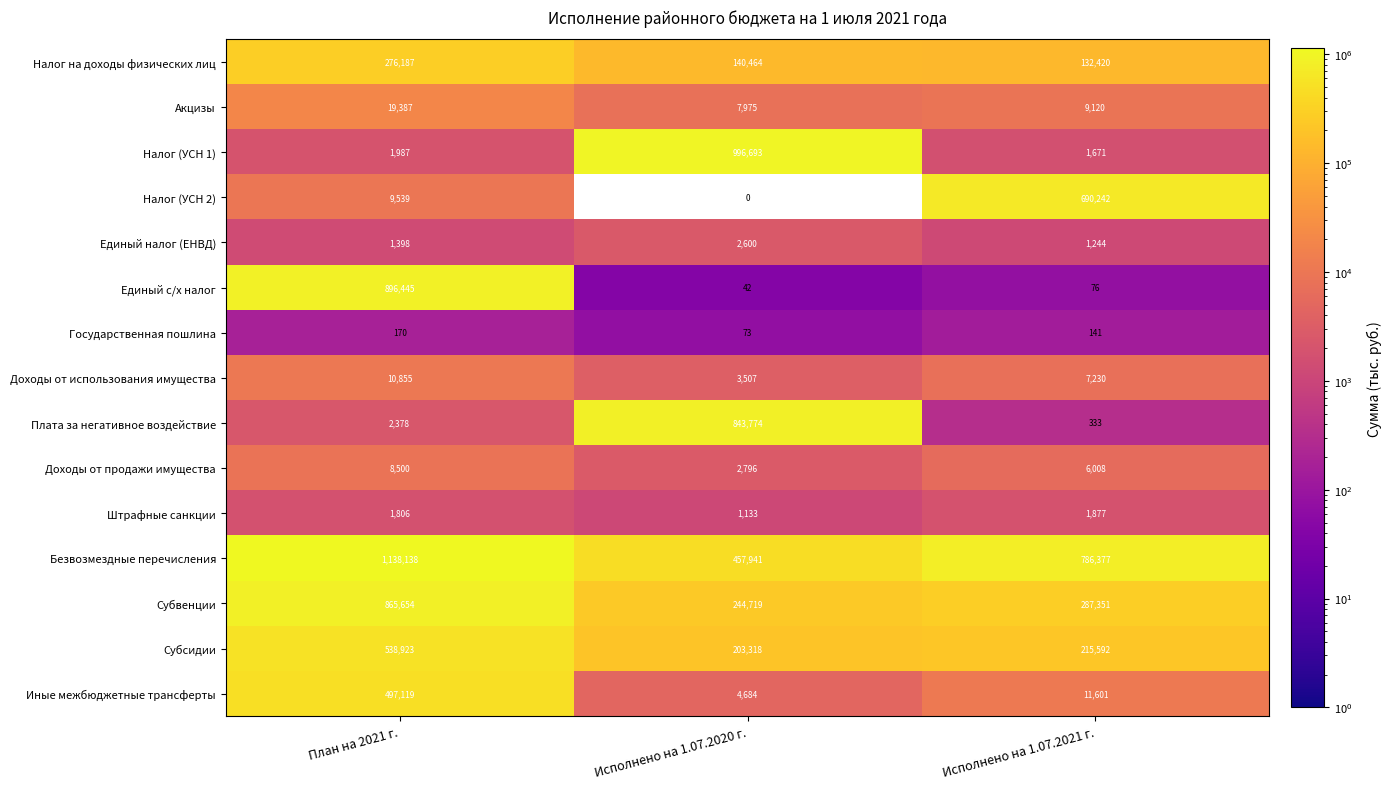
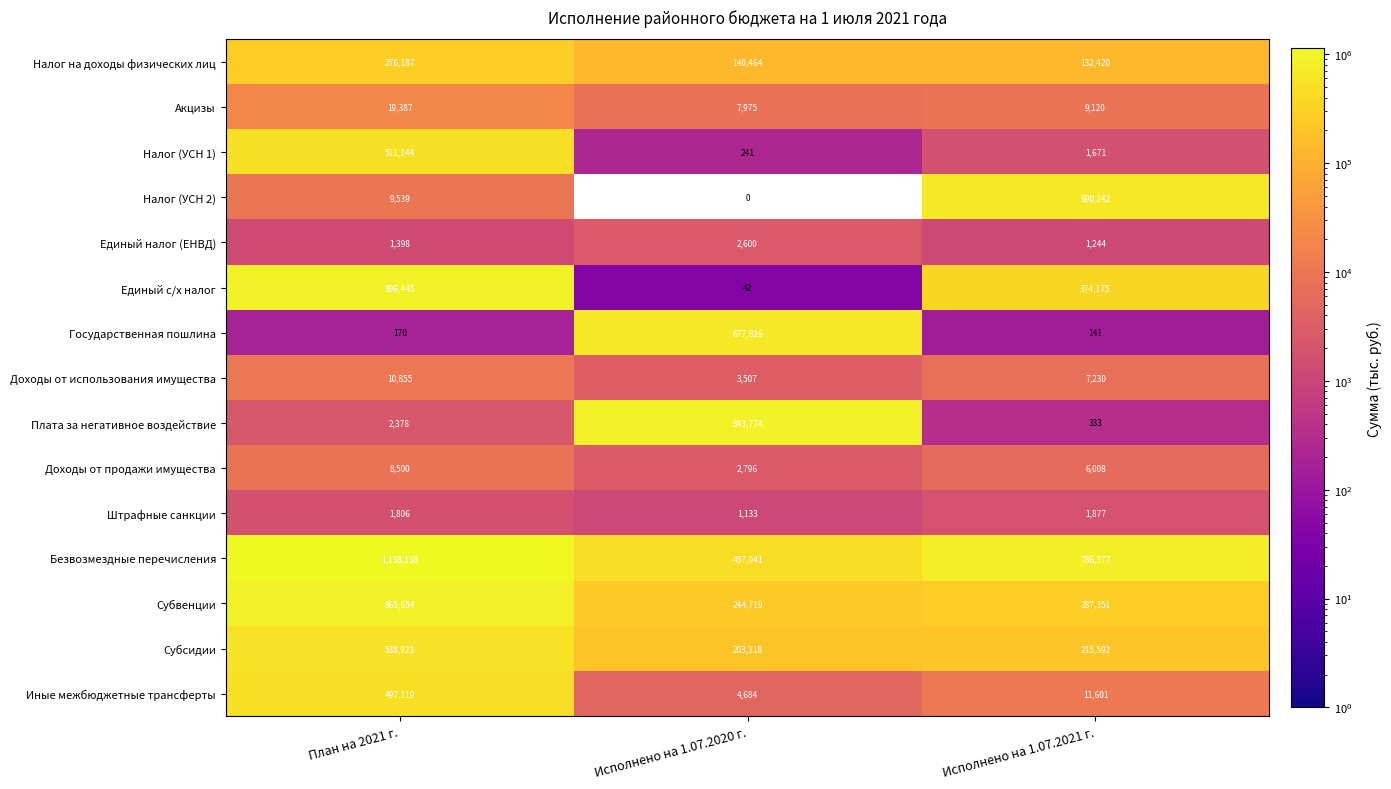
  {
    "Налог на доходы физических лиц": {
      "План на 2021 г.": "276,187",
      "Исполнено на 1.07.2020 г.": "140,464",
      "Исполнено на 1.07.2021 г.": "132,420"
    },
    "Акцизы": {
      "План на 2021 г.": "19,387",
      "Исполнено на 1.07.2020 г.": "7,975",
      "Исполнено на 1.07.2021 г.": "9,120"
    },
    "Налог (УСН 1)": {
-     "План на 2021 г.": "1,987",
-     "Исполнено на 1.07.2020 г.": "996,693",
+     "План на 2021 г.": "511,144",
+     "Исполнено на 1.07.2020 г.": "241",
      "Исполнено на 1.07.2021 г.": "1,671"
    },
    "Налог (УСН 2)": {
      "План на 2021 г.": "9,539",
      "Исполнено на 1.07.2020 г.": "0",
      "Исполнено на 1.07.2021 г.": "690,242"
    },
    "Единый налог (ЕНВД)": {
      "План на 2021 г.": "1,398",
      "Исполнено на 1.07.2020 г.": "2,600",
      "Исполнено на 1.07.2021 г.": "1,244"
    },
    "Единый с/х налог": {
      "План на 2021 г.": "896,445",
      "Исполнено на 1.07.2020 г.": "42",
-     "Исполнено на 1.07.2021 г.": "76"
+     "Исполнено на 1.07.2021 г.": "374,175"
    },
    "Государственная пошлина": {
      "План на 2021 г.": "170",
-     "Исполнено на 1.07.2020 г.": "73",
+     "Исполнено на 1.07.2020 г.": "677,826",
      "Исполнено на 1.07.2021 г.": "141"
    },
    "Доходы от использования имущества": {
      "План на 2021 г.": "10,855",
      "Исполнено на 1.07.2020 г.": "3,507",
      "Исполнено на 1.07.2021 г.": "7,230"
    },
    "Плата за негативное воздействие": {
      "План на 2021 г.": "2,378",
      "Исполнено на 1.07.2020 г.": "843,774",
      "Исполнено на 1.07.2021 г.": "333"
    },
    "Доходы от продажи имущества": {
      "План на 2021 г.": "8,500",
      "Исполнено на 1.07.2020 г.": "2,796",
      "Исполнено на 1.07.2021 г.": "6,008"
    },
    "Штрафные санкции": {
      "План на 2021 г.": "1,806",
      "Исполнено на 1.07.2020 г.": "1,133",
      "Исполнено на 1.07.2021 г.": "1,877"
    },
    "Безвозмездные перечисления": {
      "План на 2021 г.": "1,138,138",
      "Исполнено на 1.07.2020 г.": "457,941",
      "Исполнено на 1.07.2021 г.": "786,377"
    },
    "Субвенции": {
      "План на 2021 г.": "865,654",
      "Исполнено на 1.07.2020 г.": "244,719",
      "Исполнено на 1.07.2021 г.": "287,351"
    },
    "Субсидии": {
      "План на 2021 г.": "538,923",
      "Исполнено на 1.07.2020 г.": "203,318",
      "Исполнено на 1.07.2021 г.": "215,592"
    },
    "Иные межбюджетные трансферты": {
      "План на 2021 г.": "497,119",
      "Исполнено на 1.07.2020 г.": "4,684",
      "Исполнено на 1.07.2021 г.": "11,601"
    }
  }
